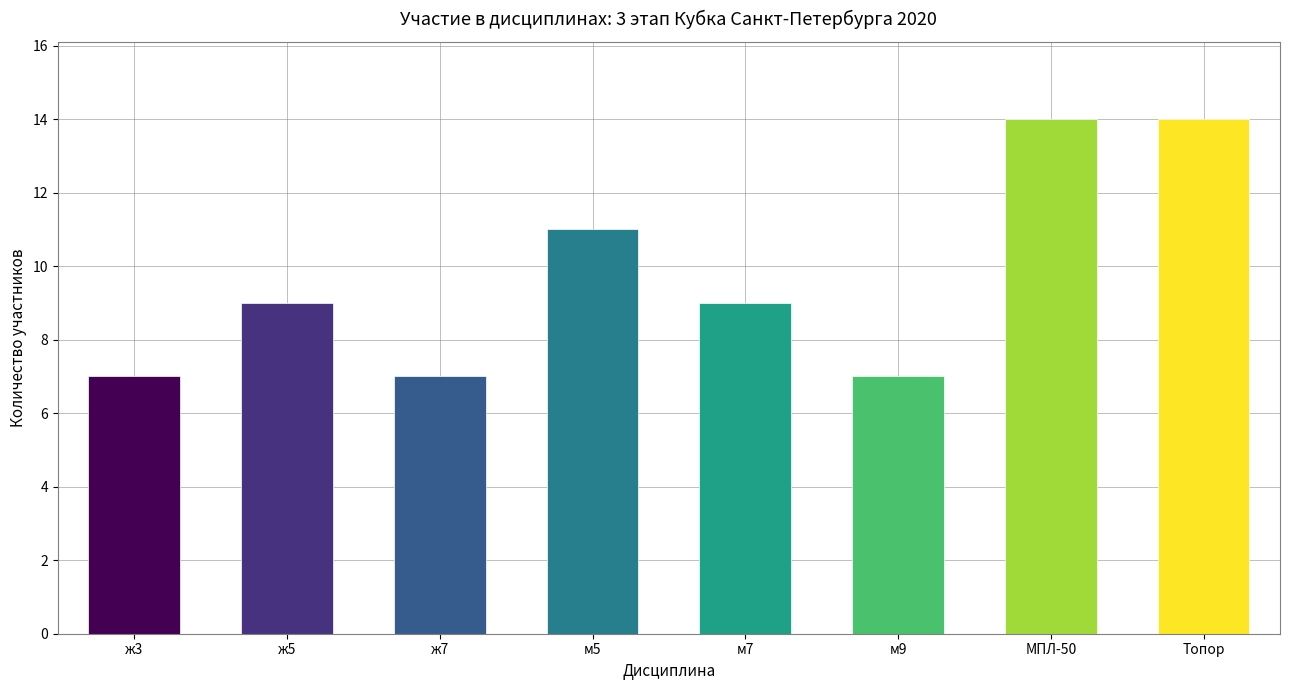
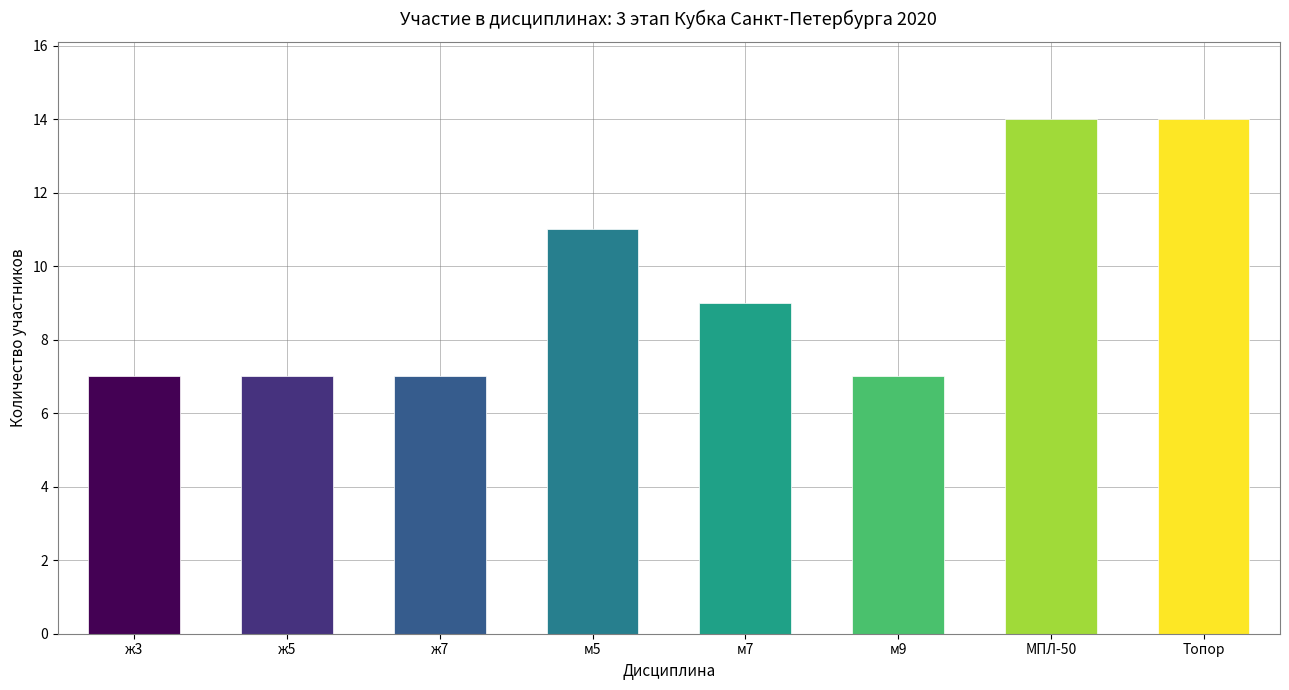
  {
    "ж3": 7,
-   "ж5": 9,
+   "ж5": 7,
    "ж7": 7,
    "м5": 11,
    "м7": 9,
    "м9": 7,
    "МПЛ-50": 14,
    "Топор": 14
  }
